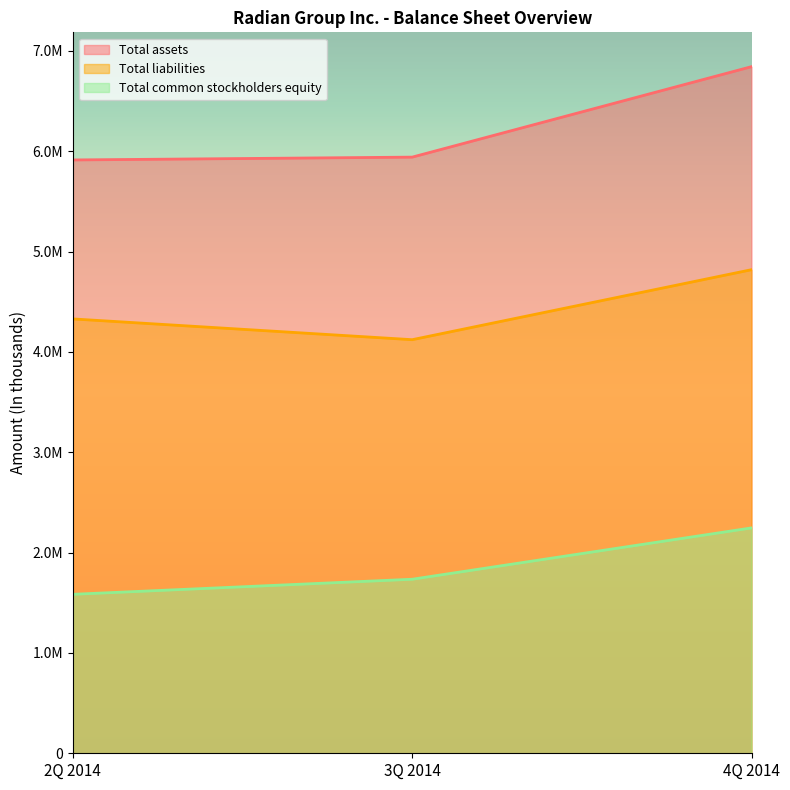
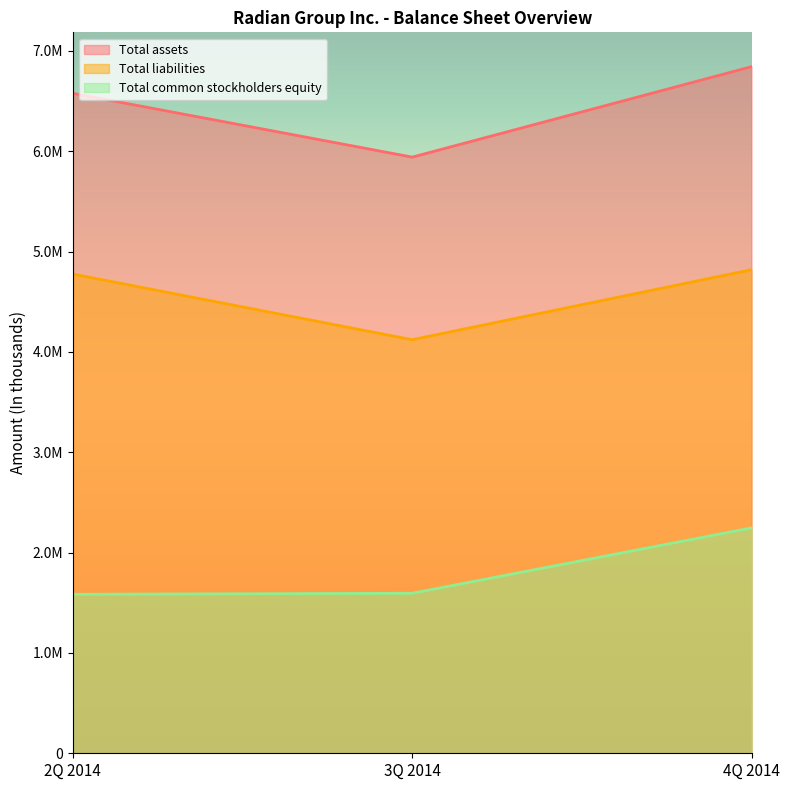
  {
    "Total assets": {
-     "2Q 2014": 5910000,
+     "2Q 2014": 6580000,
      "3Q 2014": 5940000,
      "4Q 2014": 6840000
    },
    "Total liabilities": {
-     "2Q 2014": 4330000,
+     "2Q 2014": 4780000,
      "3Q 2014": 4120000,
      "4Q 2014": 4820000
    },
    "Total common stockholders equity": {
      "2Q 2014": 1580000,
-     "3Q 2014": 1730000,
+     "3Q 2014": 1590000,
      "4Q 2014": 2250000
    }
  }
